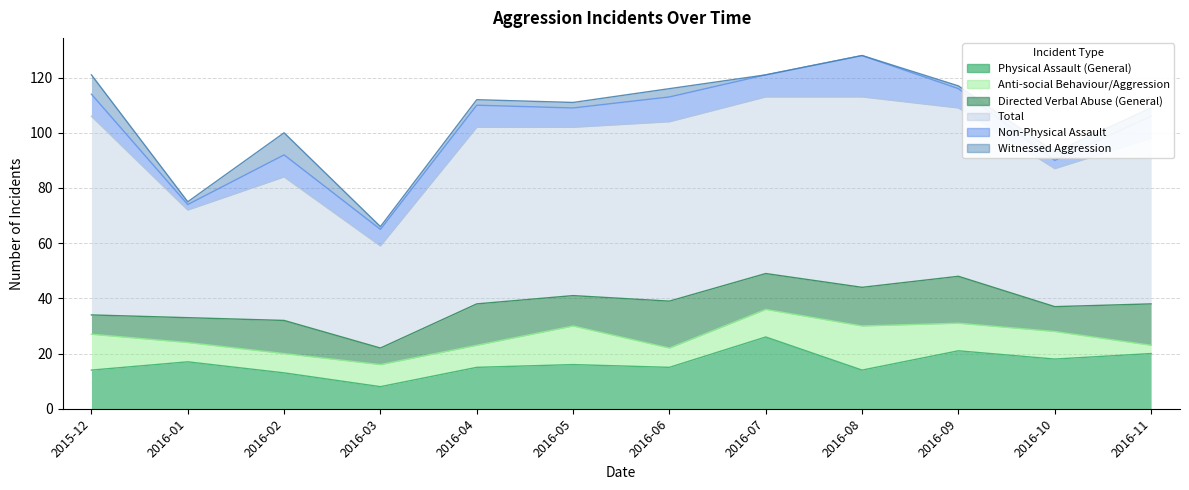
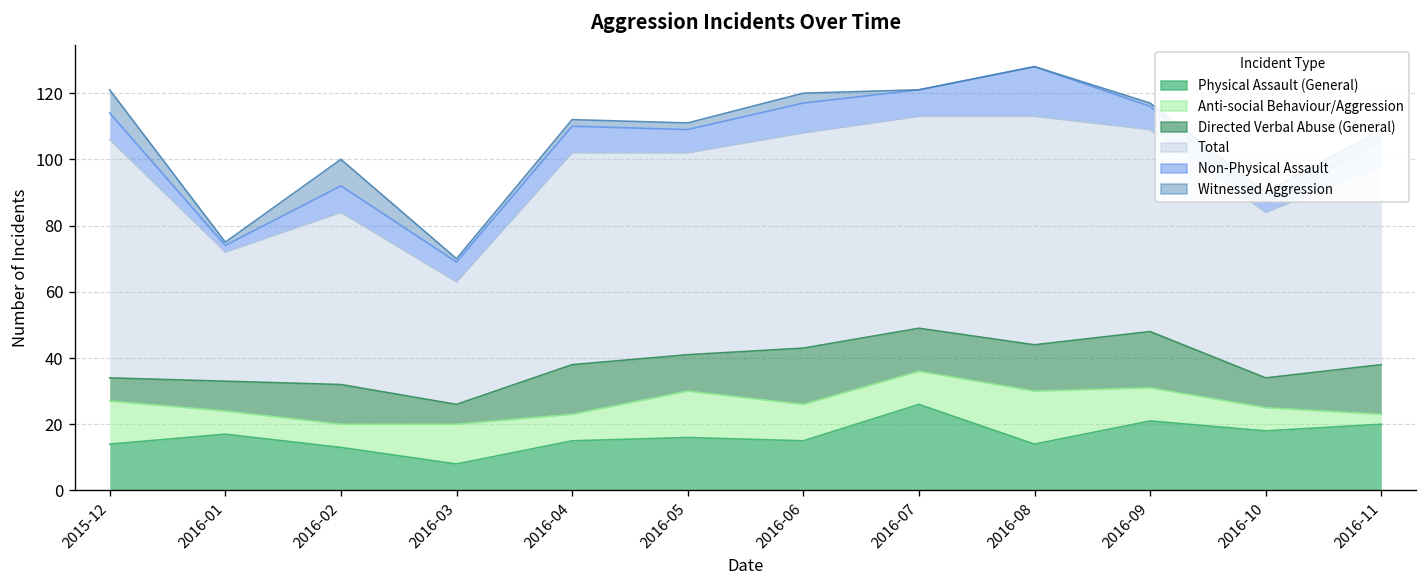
  {
    "Anti-social Behaviour/Aggression": {
      "2015-12": 13,
      "2016-01": 7,
      "2016-02": 7,
-     "2016-03": 8,
+     "2016-03": 12,
      "2016-04": 8,
      "2016-05": 14,
-     "2016-06": 7,
+     "2016-06": 11,
      "2016-07": 10,
      "2016-08": 16,
      "2016-09": 10,
-     "2016-10": 10,
+     "2016-10": 7,
      "2016-11": 3
    },
    "Total": {
      "2015-12": 72,
      "2016-01": 39,
      "2016-02": 52,
      "2016-03": 37,
      "2016-04": 64,
      "2016-05": 61,
      "2016-06": 65,
      "2016-07": 64,
      "2016-08": 69,
      "2016-09": 61,
      "2016-10": 50
    }
  }
